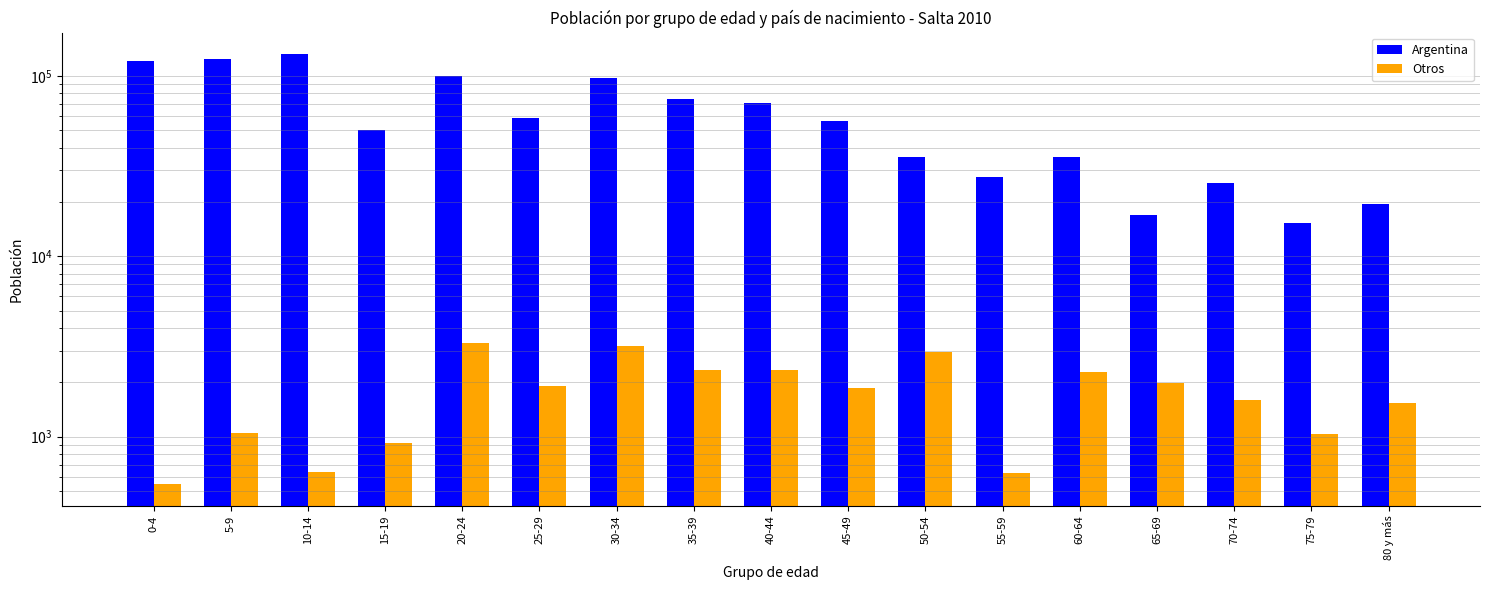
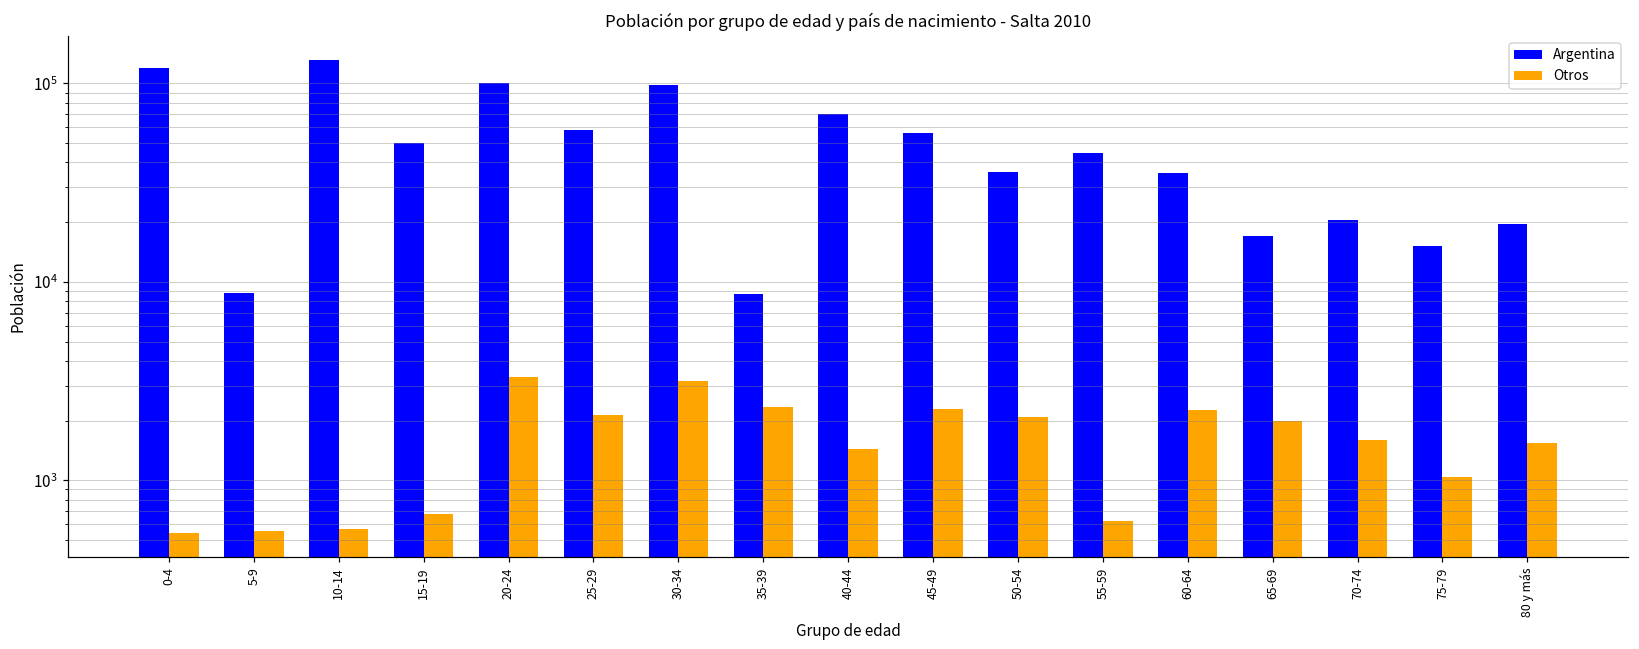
  {
    "Argentina": {
      "0-4": 120000,
-     "5-9": 120000,
+     "5-9": 9000,
      "10-14": 130000,
      "15-19": 50000,
      "20-24": 100000,
      "25-29": 58000,
      "30-34": 100000,
-     "35-39": 75000,
+     "35-39": 9000,
      "40-44": 70000,
      "45-49": 56000,
      "50-54": 36000,
-     "55-59": 27000,
+     "55-59": 44000,
      "60-64": 36000,
      "65-69": 17000,
-     "70-74": 25000,
+     "70-74": 21000,
      "75-79": 15000,
      "80 y más": 20000
    },
    "Otros": {
      "0-4": 540,
-     "5-9": 1000,
-     "10-14": 640,
-     "15-19": 900,
+     "5-9": 560,
+     "10-14": 570,
+     "15-19": 680,
      "20-24": 3300,
-     "25-29": 1900,
+     "25-29": 2100,
      "30-34": 3200,
      "35-39": 2300,
-     "40-44": 2300,
-     "45-49": 1900,
-     "50-54": 3000,
+     "40-44": 1400,
+     "45-49": 2300,
+     "50-54": 2100,
      "55-59": 630,
      "60-64": 2300,
      "65-69": 2000,
      "70-74": 1600,
      "75-79": 1000,
      "80 y más": 1500
    }
  }
